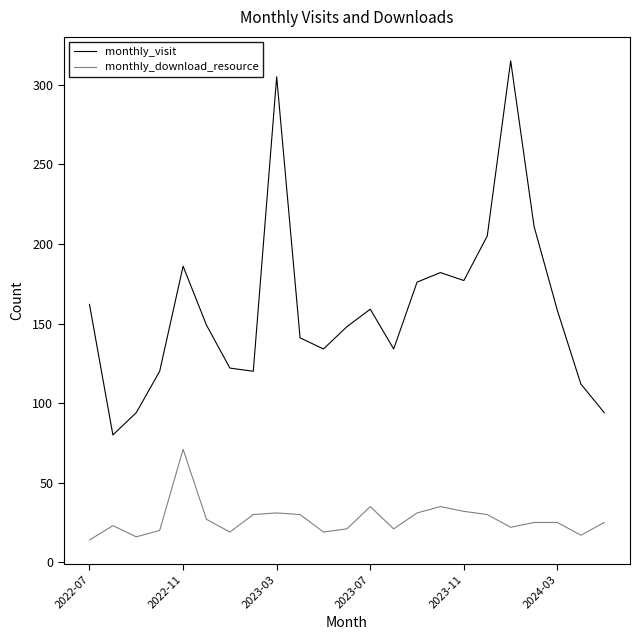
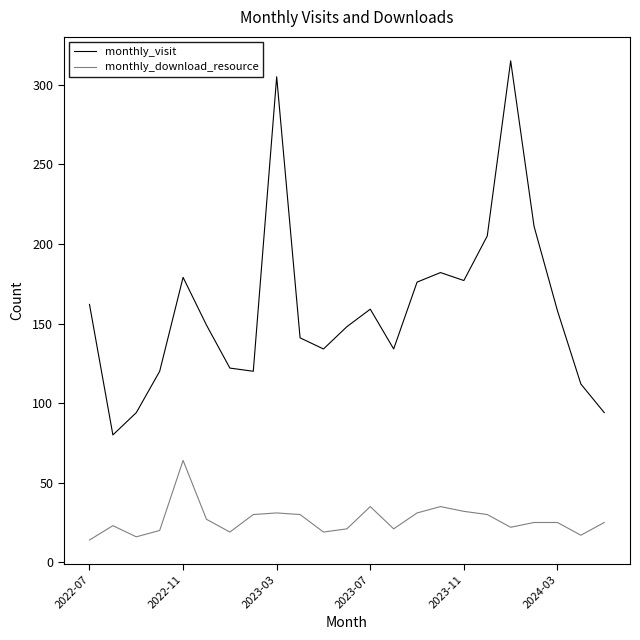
  {
    "monthly_visit": {
      "2022-07": 162,
-     "2022-11": 186,
+     "2022-11": 179,
      "2023-03": 305,
      "2023-07": 159,
      "2023-11": 177,
      "2024-03": 158
    },
    "monthly_download_resource": {
      "2022-07": 14,
-     "2022-11": 71,
+     "2022-11": 64,
      "2023-03": 31,
      "2023-07": 35,
      "2023-11": 32,
      "2024-03": 25
    }
  }
